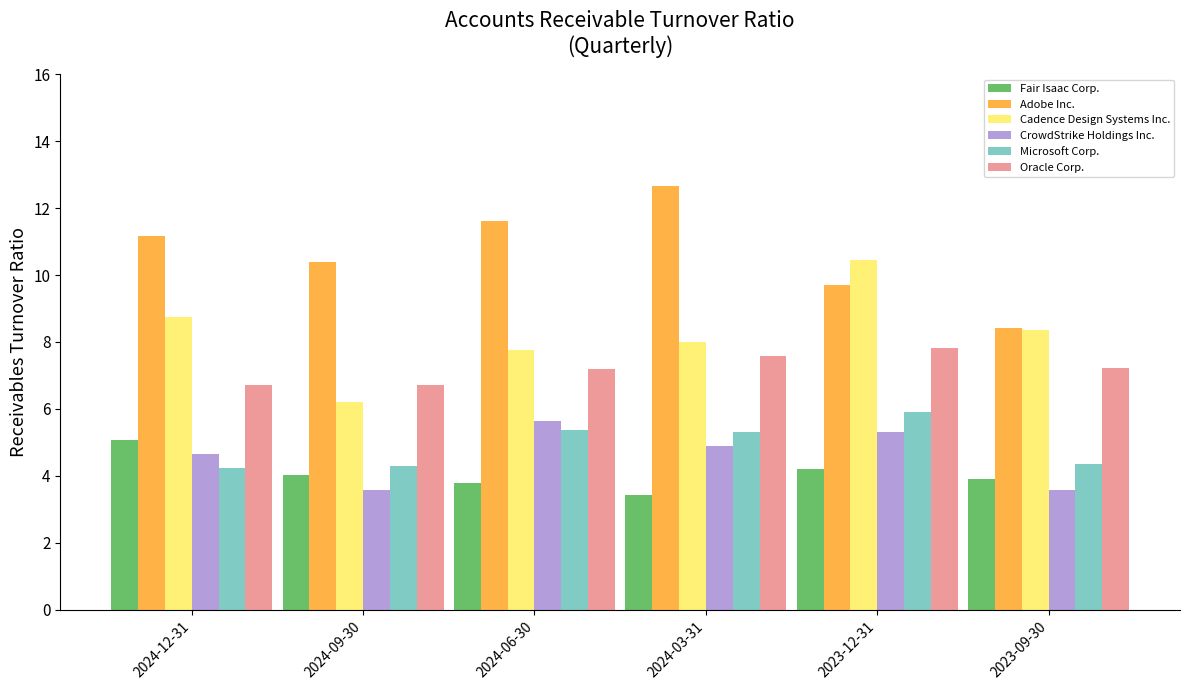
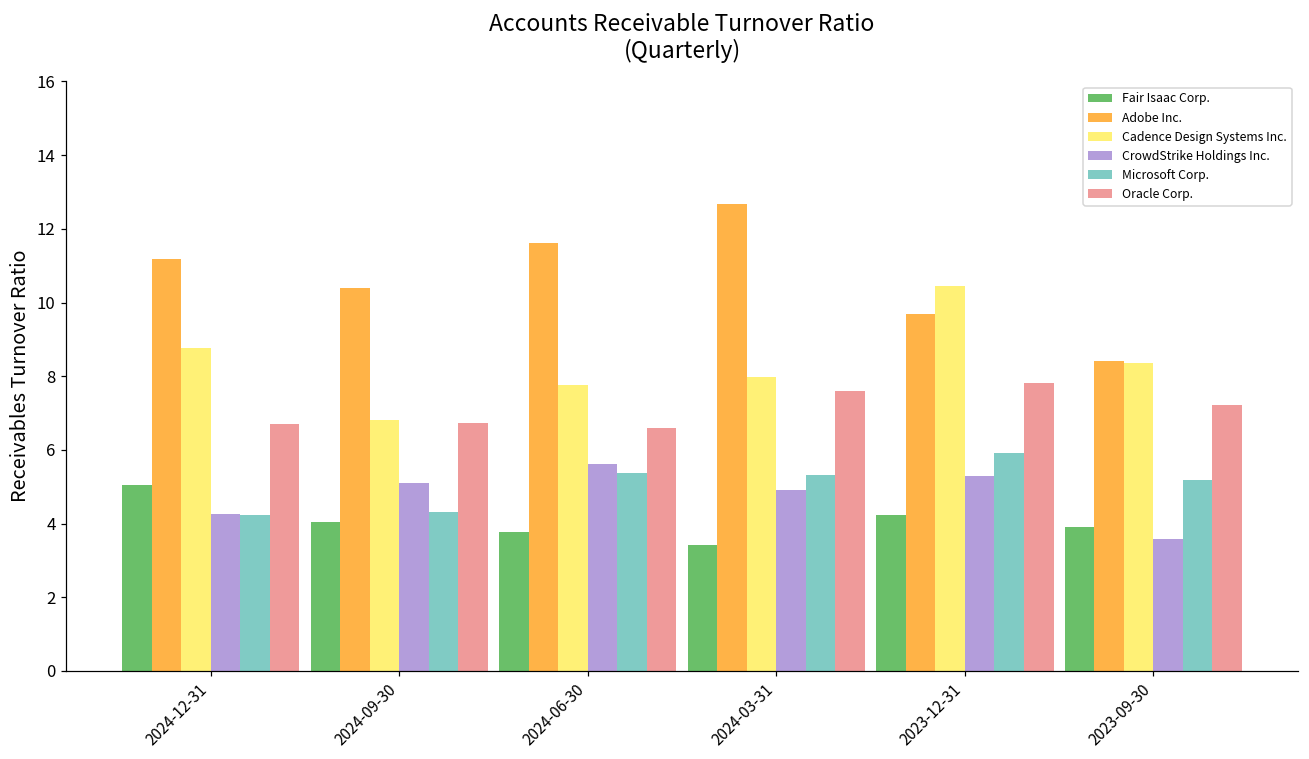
  {
    "Fair Isaac Corp.": {
      "2024-12-31": 5.1,
      "2024-09-30": 4.0,
      "2024-06-30": 3.8,
      "2024-03-31": 3.4,
      "2023-12-31": 4.2,
      "2023-09-30": 3.9
    },
    "Adobe Inc.": {
      "2024-12-31": 11.2,
      "2024-09-30": 10.4,
      "2024-06-30": 11.6,
      "2024-03-31": 12.7,
      "2023-12-31": 9.7,
      "2023-09-30": 8.4
    },
    "Cadence Design Systems Inc.": {
      "2024-12-31": 8.8,
-     "2024-09-30": 6.2,
+     "2024-09-30": 6.8,
      "2024-06-30": 7.8,
      "2024-03-31": 8.0,
      "2023-12-31": 10.5,
      "2023-09-30": 8.4
    },
    "CrowdStrike Holdings Inc.": {
-     "2024-12-31": 4.7,
-     "2024-09-30": 3.6,
+     "2024-12-31": 4.3,
+     "2024-09-30": 5.1,
      "2024-06-30": 5.6,
      "2024-03-31": 4.9,
      "2023-12-31": 5.3,
      "2023-09-30": 3.6
    },
    "Microsoft Corp.": {
      "2024-12-31": 4.2,
      "2024-09-30": 4.3,
      "2024-06-30": 5.4,
      "2024-03-31": 5.3,
      "2023-12-31": 5.9,
-     "2023-09-30": 4.4
+     "2023-09-30": 5.2
    },
    "Oracle Corp.": {
      "2024-12-31": 6.7,
      "2024-09-30": 6.7,
-     "2024-06-30": 7.2,
+     "2024-06-30": 6.6,
      "2024-03-31": 7.6,
      "2023-12-31": 7.8,
      "2023-09-30": 7.2
    }
  }
